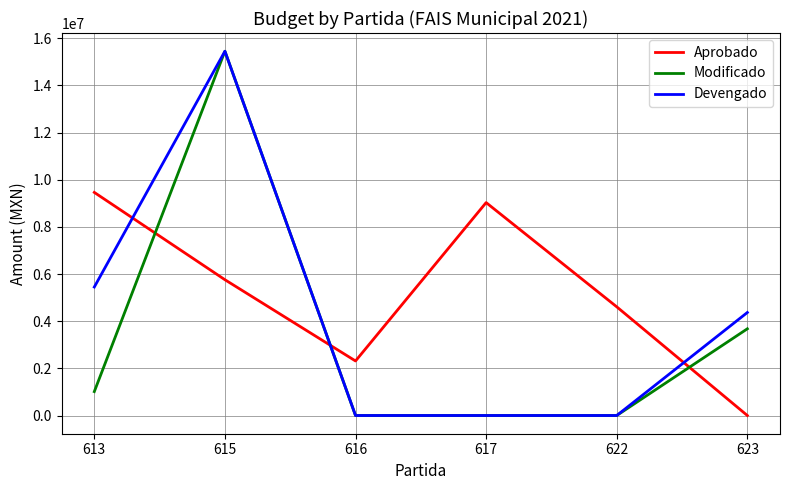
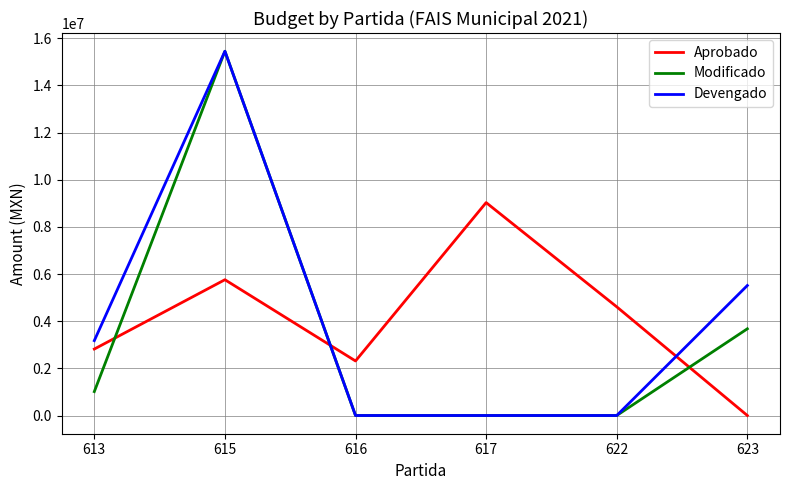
  {
    "Aprobado": {
-     "613": 9500000,
+     "613": 2800000,
      "615": 5800000,
      "616": 2300000,
      "617": 9000000,
      "622": 4600000,
      "623": 0
    },
    "Modificado": {
      "613": 1000000,
      "623": 3700000
    },
    "Devengado": {
-     "613": 5500000,
-     "623": 4400000
+     "613": 3200000,
+     "623": 5500000
    }
  }
